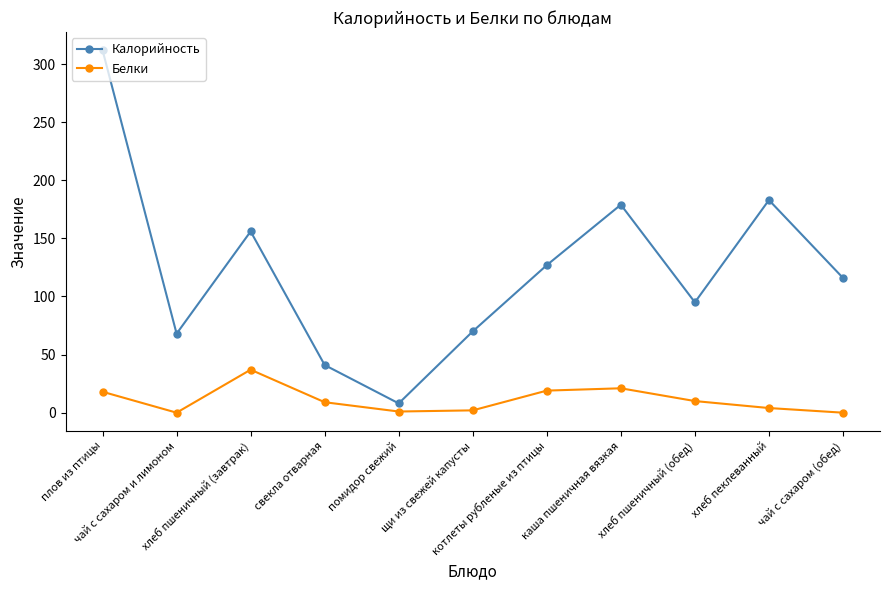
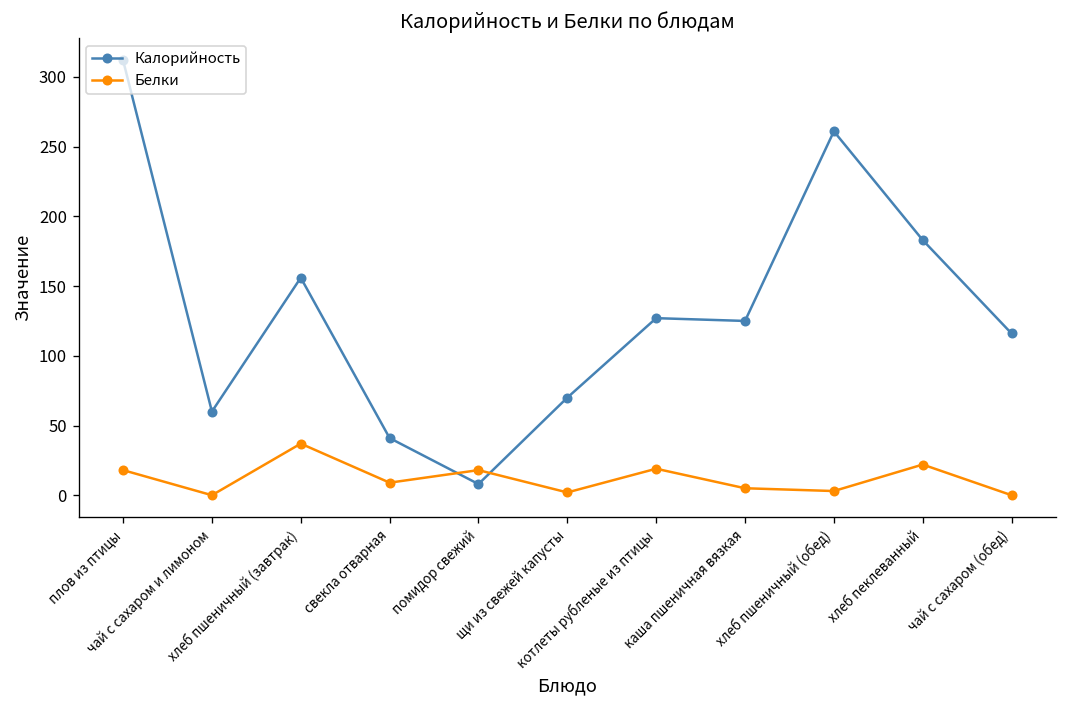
  {
    "Калорийность": {
-     "чай с сахаром и лимоном": 68,
+     "чай с сахаром и лимоном": 60,
      "хлеб пшеничный (завтрак)": 156,
      "свекла отварная": 41,
      "помидор свежий": 8,
      "щи из свежей капусты": 70,
      "котлеты рубленые из птицы": 127,
-     "каша пшеничная вязкая": 179,
-     "хлеб пшеничный (обед)": 95,
+     "каша пшеничная вязкая": 125,
+     "хлеб пшеничный (обед)": 261,
      "хлеб пеклеванный": 183,
      "чай с сахаром (обед)": 116
    },
    "Белки": {
      "плов из птицы": 18,
      "чай с сахаром и лимоном": 0,
      "хлеб пшеничный (завтрак)": 37,
      "свекла отварная": 9,
-     "помидор свежий": 1,
+     "помидор свежий": 18,
      "щи из свежей капусты": 2,
      "котлеты рубленые из птицы": 19,
-     "каша пшеничная вязкая": 21,
-     "хлеб пшеничный (обед)": 10,
-     "хлеб пеклеванный": 4,
+     "каша пшеничная вязкая": 5,
+     "хлеб пшеничный (обед)": 3,
+     "хлеб пеклеванный": 22,
      "чай с сахаром (обед)": 0
    }
  }
